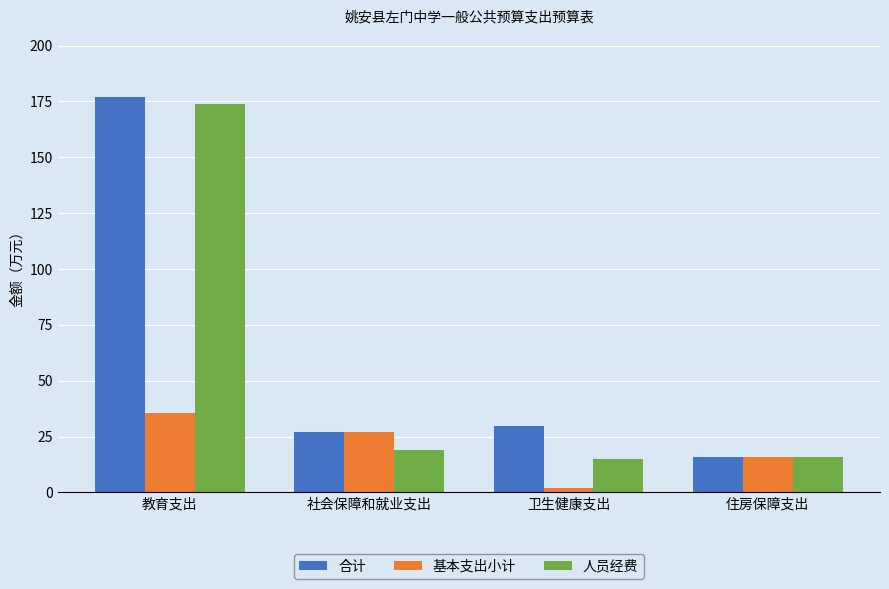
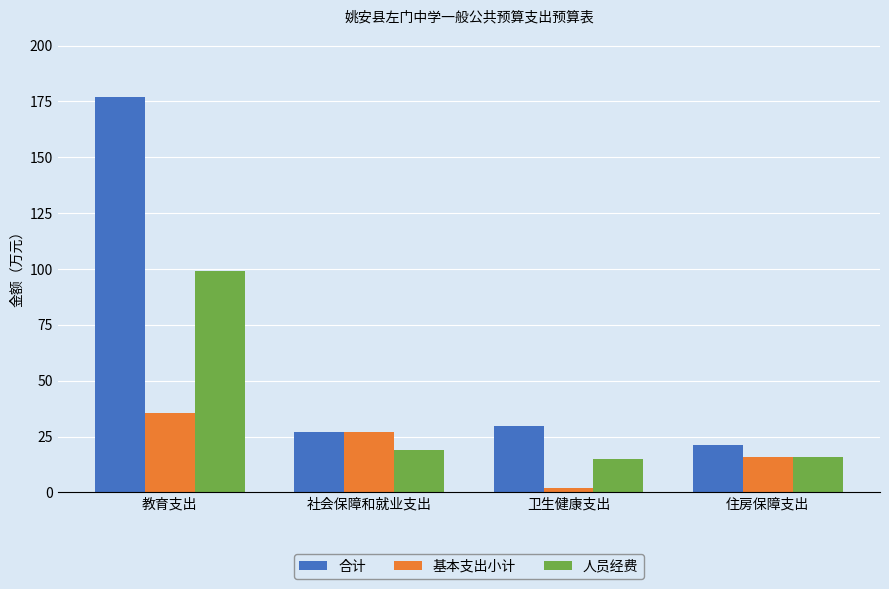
  {
    "合计": {
      "教育支出": 177,
      "社会保障和就业支出": 27,
      "卫生健康支出": 30,
-     "住房保障支出": 16
+     "住房保障支出": 21
    },
    "基本支出小计": {
      "教育支出": 36,
      "社会保障和就业支出": 27,
      "卫生健康支出": 2,
      "住房保障支出": 16
    },
    "人员经费": {
-     "教育支出": 174,
+     "教育支出": 99,
      "社会保障和就业支出": 19,
      "卫生健康支出": 15,
      "住房保障支出": 16
    }
  }
